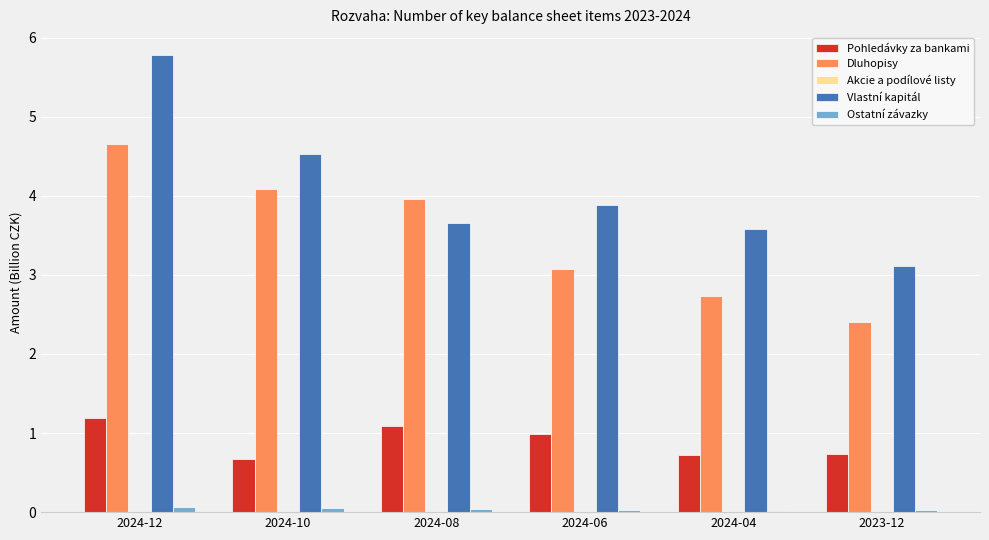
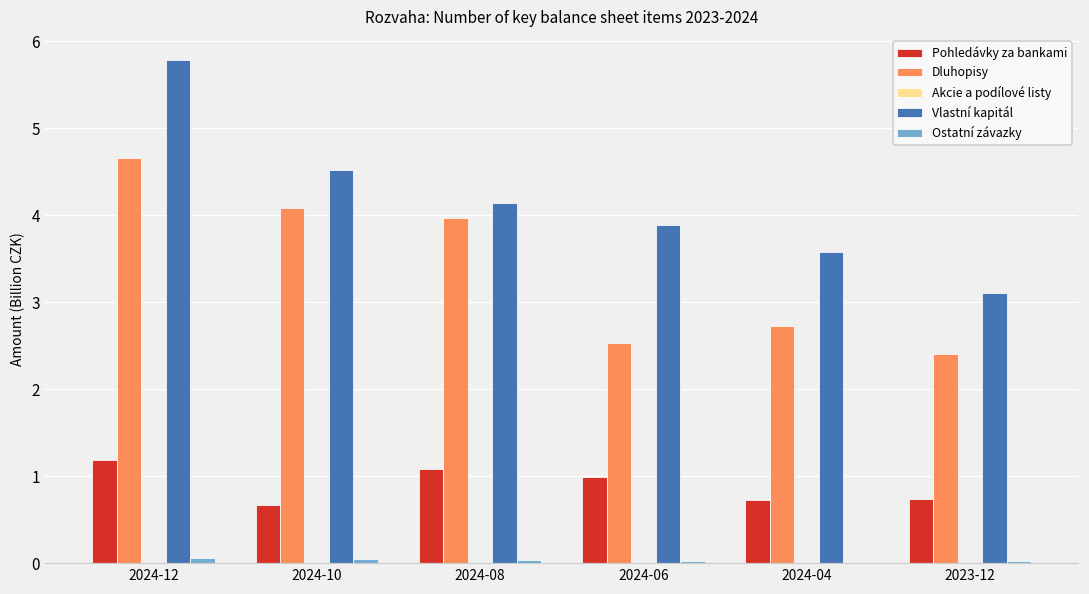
  {
    "Pohledávky za bankami": {
      "2024-12": 1.2,
      "2024-10": 0.7,
      "2024-08": 1.1,
      "2024-06": 1.0,
      "2024-04": 0.7,
      "2023-12": 0.7
    },
    "Dluhopisy": {
      "2024-12": 4.7,
      "2024-10": 4.1,
      "2024-08": 4.0,
-     "2024-06": 3.1,
+     "2024-06": 2.5,
      "2024-04": 2.7,
      "2023-12": 2.4
    },
    "Akcie a podílové listy": {
      "2024-12": 0.0,
      "2024-10": 0.0,
      "2024-08": 0.0,
      "2024-06": 0.0,
      "2024-04": 0.0,
      "2023-12": 0.0
    },
    "Vlastní kapitál": {
      "2024-12": 5.8,
      "2024-10": 4.5,
-     "2024-08": 3.7,
+     "2024-08": 4.1,
      "2024-06": 3.9,
      "2024-04": 3.6,
      "2023-12": 3.1
    },
    "Ostatní závazky": {
      "2024-12": 0.1,
      "2024-10": 0.1,
      "2024-08": 0.0
    }
  }
